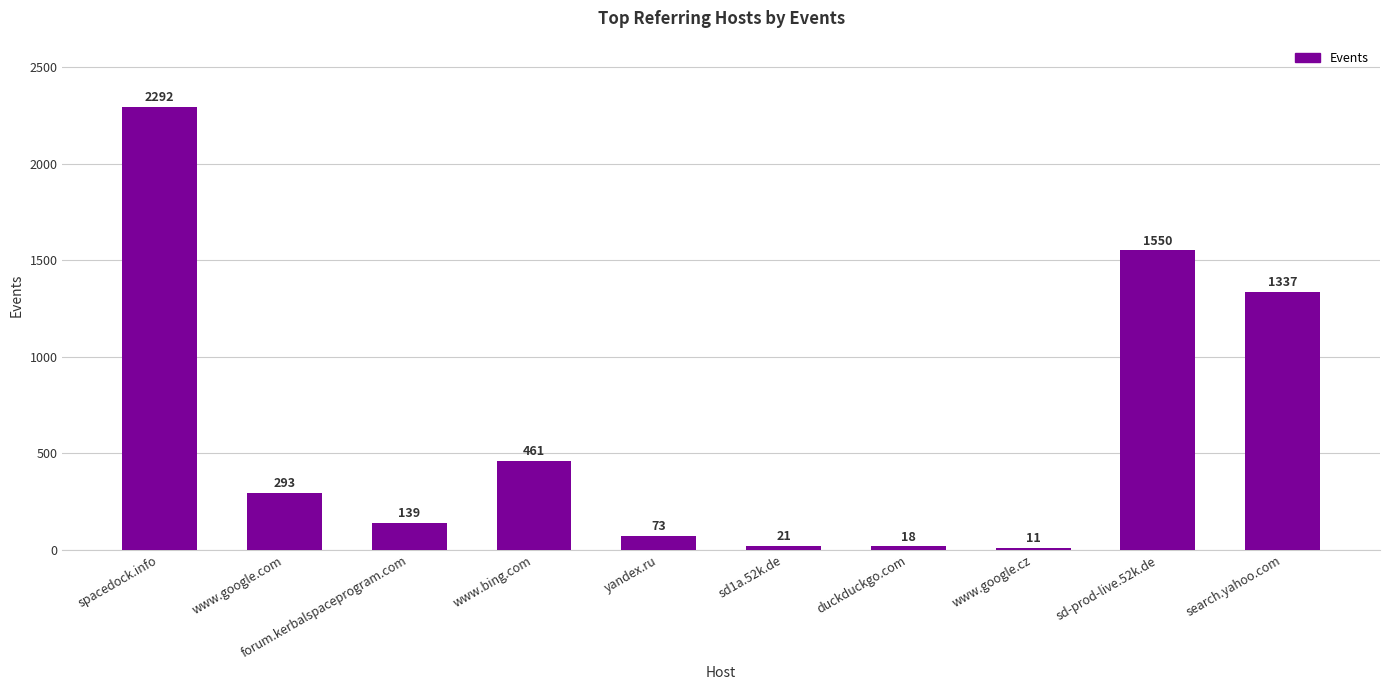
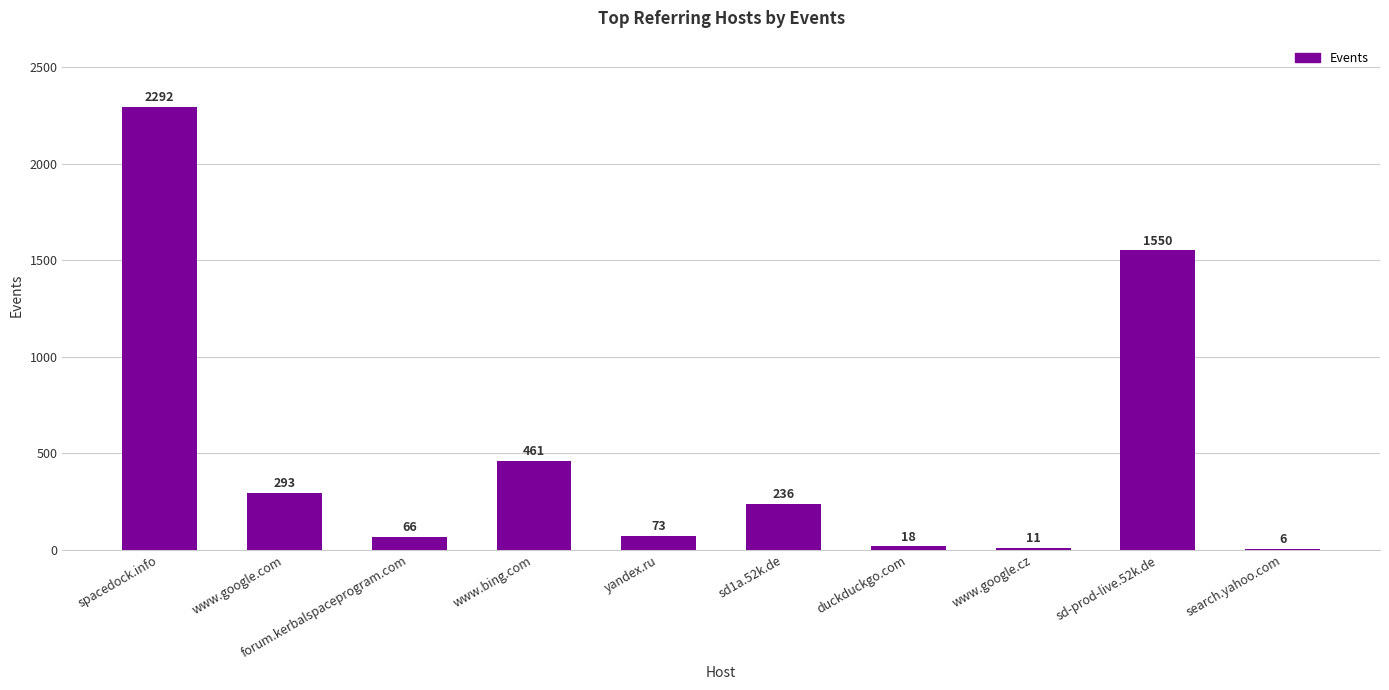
  {
    "spacedock.info": 2292,
    "www.google.com": 293,
-   "forum.kerbalspaceprogram.com": 139,
+   "forum.kerbalspaceprogram.com": 66,
    "www.bing.com": 461,
    "yandex.ru": 73,
-   "sd1a.52k.de": 21,
+   "sd1a.52k.de": 236,
    "duckduckgo.com": 18,
    "www.google.cz": 11,
    "sd-prod-live.52k.de": 1550,
-   "search.yahoo.com": 1337
+   "search.yahoo.com": 6
  }
